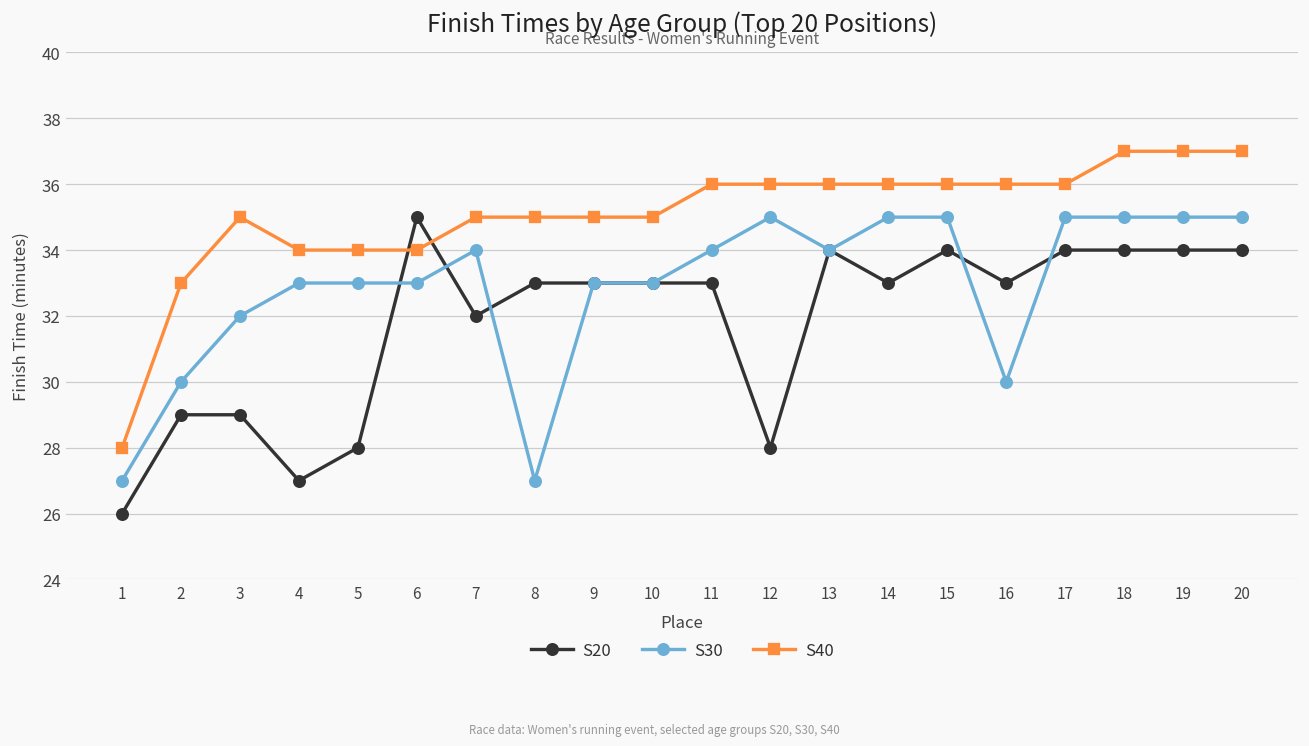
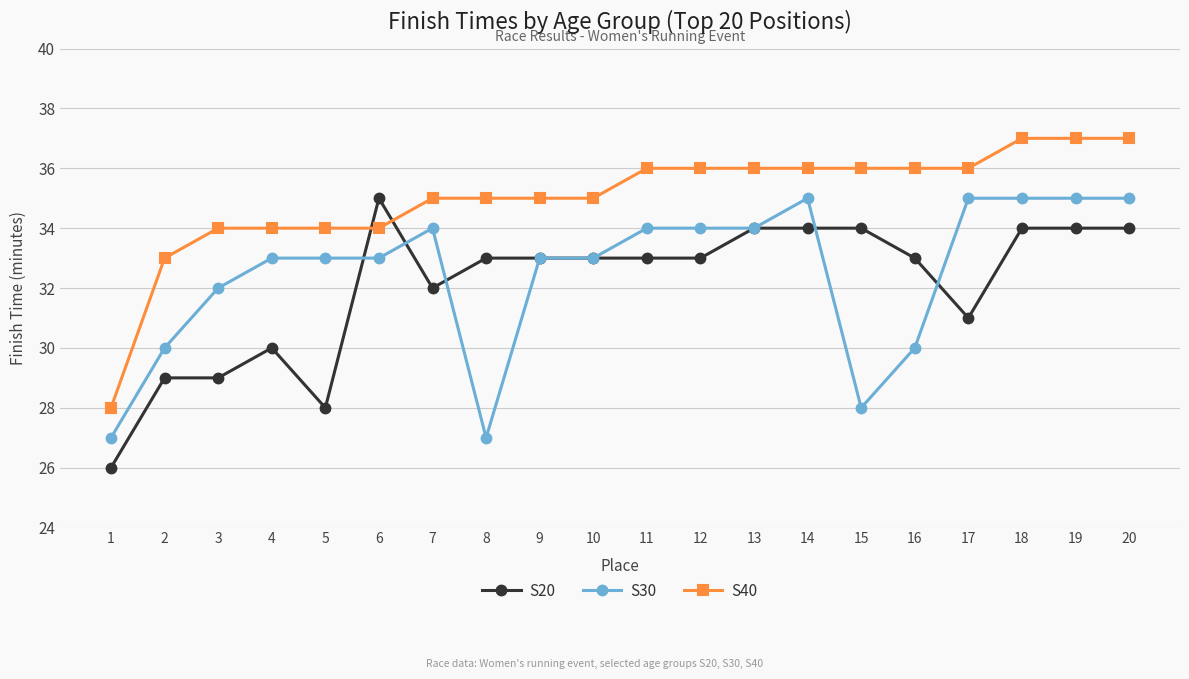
  {
    "S20": {
      "1": 26,
      "2": 29,
      "3": 29,
-     "4": 27,
+     "4": 30,
      "5": 28,
      "6": 35,
      "7": 32,
      "8": 33,
      "11": 33,
-     "12": 28,
-     "14": 33,
+     "12": 33,
+     "14": 34,
      "15": 34,
      "16": 33,
-     "17": 34,
+     "17": 31,
      "18": 34,
      "19": 34,
      "20": 34
    },
    "S30": {
      "1": 27,
      "2": 30,
      "3": 32,
      "4": 33,
      "5": 33,
      "6": 33,
      "7": 34,
      "8": 27,
      "11": 34,
-     "12": 35,
+     "12": 34,
      "14": 35,
-     "15": 35,
+     "15": 28,
      "16": 30,
      "17": 35,
      "18": 35,
      "19": 35,
      "20": 35
    },
    "S40": {
      "1": 28,
      "2": 33,
-     "3": 35,
+     "3": 34,
      "4": 34,
      "5": 34,
      "6": 34,
      "7": 35,
      "8": 35,
      "9": 35,
      "10": 35,
      "11": 36,
      "12": 36,
      "13": 36,
      "14": 36,
      "15": 36,
      "16": 36,
      "17": 36,
      "18": 37,
      "19": 37,
      "20": 37
    }
  }
